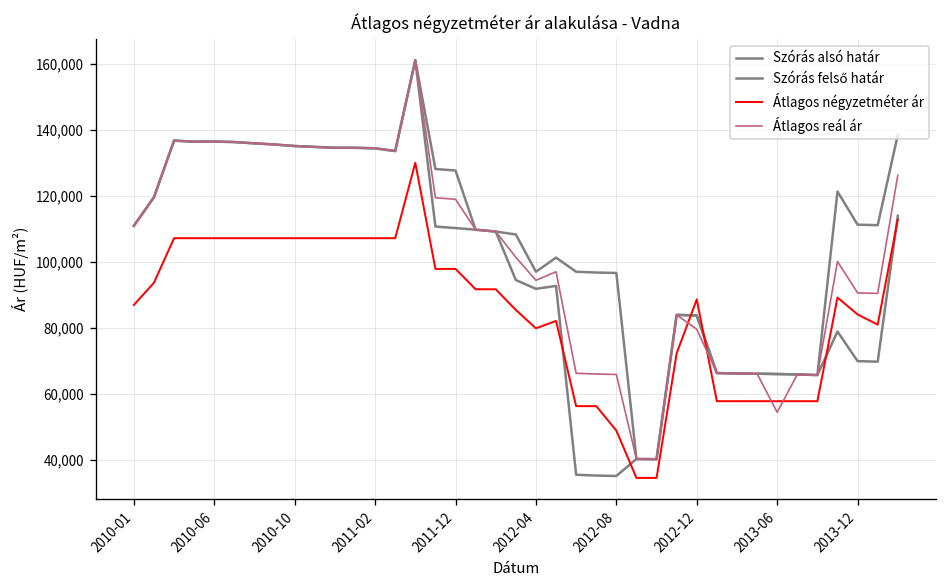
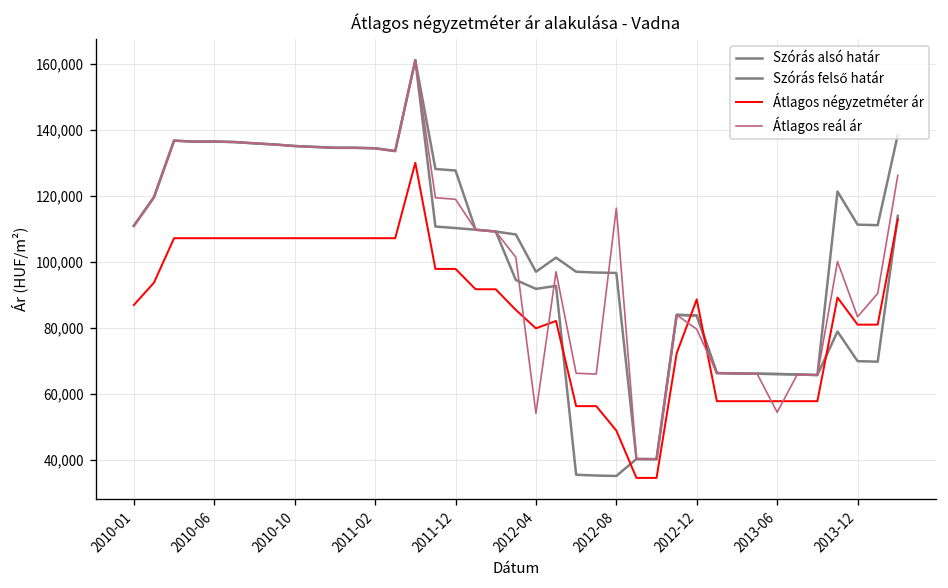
  {
    "Átlagos négyzetméter ár": {
      "2010-01": "87,000",
      "2010-06": "107,000",
      "2010-10": "107,000",
      "2011-02": "107,000",
      "2011-12": "98,000",
      "2012-04": "80,000",
      "2012-08": "49,000",
      "2012-12": "89,000",
      "2013-06": "58,000",
-     "2013-12": "84,000"
+     "2013-12": "81,000"
    },
    "Átlagos reál ár": {
      "2011-12": "119,000",
-     "2012-04": "94,000",
-     "2012-08": "66,000",
+     "2012-04": "54,000",
+     "2012-08": "116,000",
      "2012-12": "80,000",
      "2013-06": "54,000",
-     "2013-12": "91,000"
+     "2013-12": "83,000"
    }
  }
